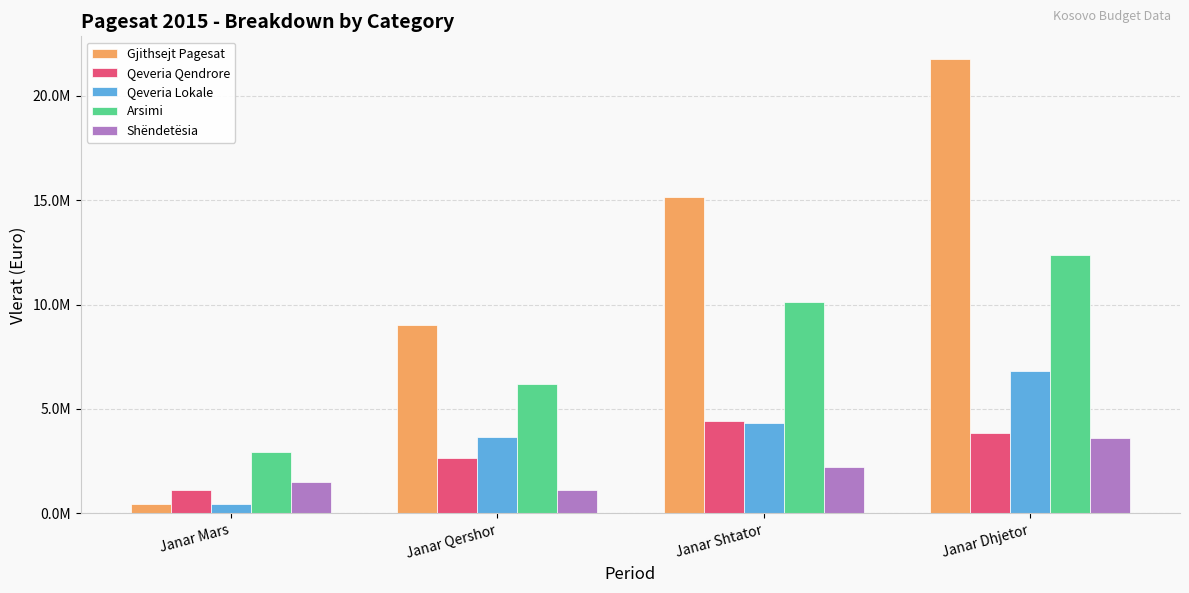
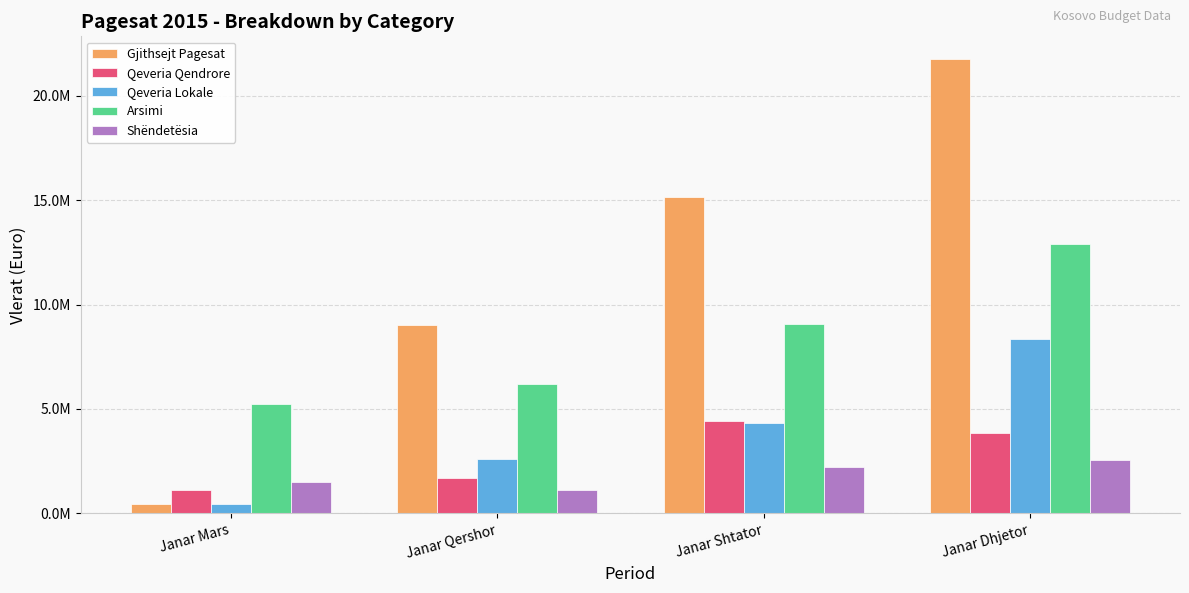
  {
    "Gjithsejt Pagesat": {
      "Janar Mars": 500000,
      "Janar Qershor": 9000000,
      "Janar Shtator": 15100000,
      "Janar Dhjetor": 21800000
    },
    "Qeveria Qendrore": {
      "Janar Mars": 1100000,
-     "Janar Qershor": 2700000,
+     "Janar Qershor": 1700000,
      "Janar Shtator": 4400000,
      "Janar Dhjetor": 3900000
    },
    "Qeveria Lokale": {
      "Janar Mars": 500000,
-     "Janar Qershor": 3700000,
+     "Janar Qershor": 2600000,
      "Janar Shtator": 4300000,
-     "Janar Dhjetor": 6800000
+     "Janar Dhjetor": 8300000
    },
    "Arsimi": {
-     "Janar Mars": 2900000,
+     "Janar Mars": 5200000,
      "Janar Qershor": 6200000,
-     "Janar Shtator": 10100000,
-     "Janar Dhjetor": 12400000
+     "Janar Shtator": 9100000,
+     "Janar Dhjetor": 12900000
    },
    "Shëndetësia": {
      "Janar Mars": 1500000,
      "Janar Qershor": 1100000,
      "Janar Shtator": 2200000,
-     "Janar Dhjetor": 3600000
+     "Janar Dhjetor": 2600000
    }
  }
